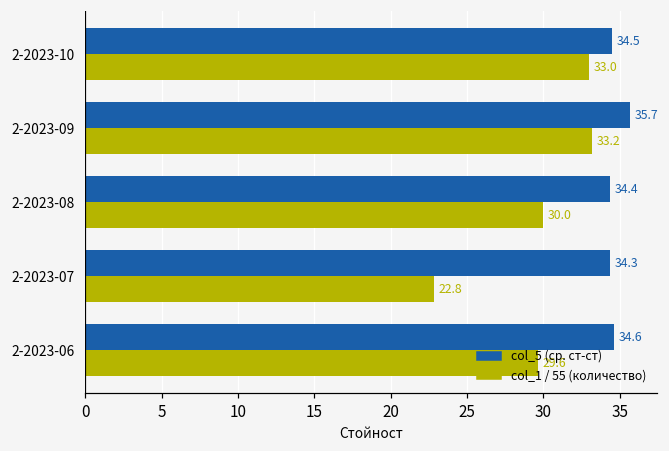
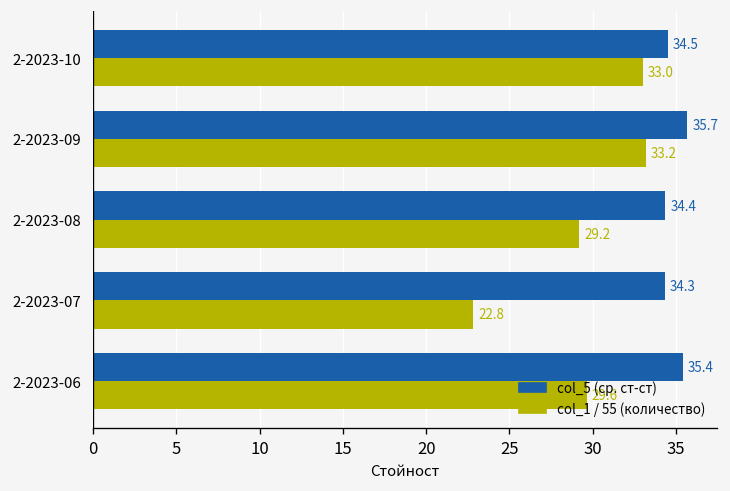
  {
    "col_5 (ср. ст-ст)": {
      "2-2023-10": 34.5,
      "2-2023-09": 35.7,
      "2-2023-08": 34.4,
      "2-2023-07": 34.3,
-     "2-2023-06": 34.6
+     "2-2023-06": 35.4
    },
    "col_1 / 55 (количество)": {
      "2-2023-10": 33.0,
      "2-2023-09": 33.2,
-     "2-2023-08": 30.0,
+     "2-2023-08": 29.2,
      "2-2023-07": 22.8,
      "2-2023-06": 29.6
    }
  }
